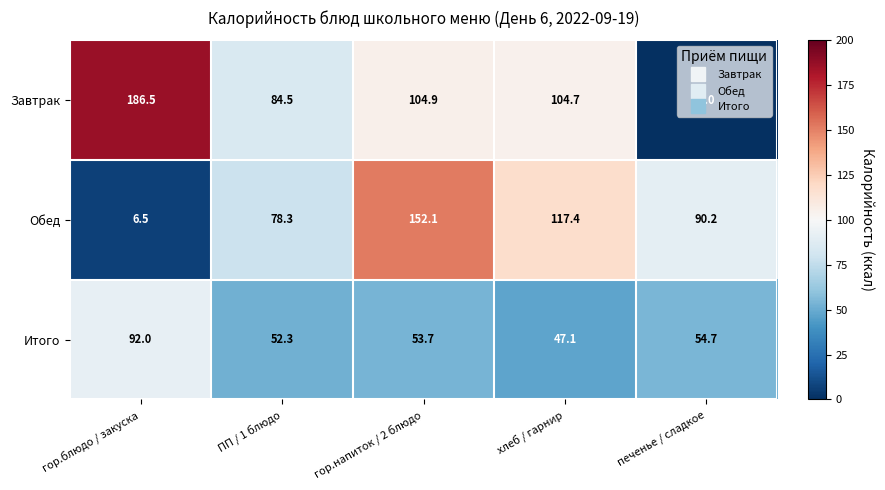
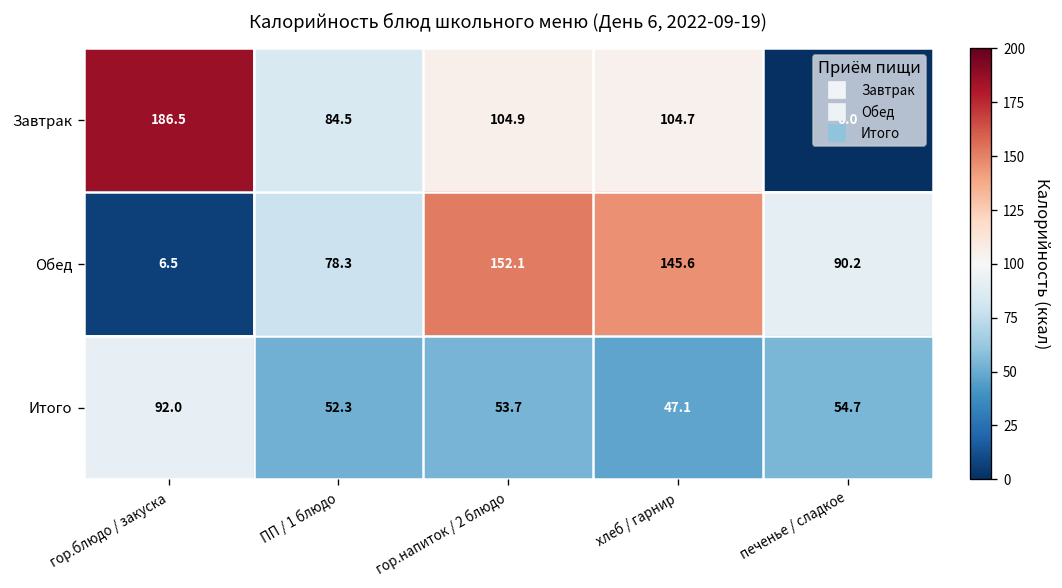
  {
    "Завтрак": {
      "гор.блюдо / закуска": 186.5,
      "ПП / 1 блюдо": 84.5,
      "гор.напиток / 2 блюдо": 104.9,
      "хлеб / гарнир": 104.7
    },
    "Обед": {
      "гор.блюдо / закуска": 6.5,
      "ПП / 1 блюдо": 78.3,
      "гор.напиток / 2 блюдо": 152.1,
-     "хлеб / гарнир": 117.4,
+     "хлеб / гарнир": 145.6,
      "печенье / сладкое": 90.2
    },
    "Итого": {
      "гор.блюдо / закуска": 92.0,
      "ПП / 1 блюдо": 52.3,
      "гор.напиток / 2 блюдо": 53.7,
      "хлеб / гарнир": 47.1,
      "печенье / сладкое": 54.7
    }
  }
